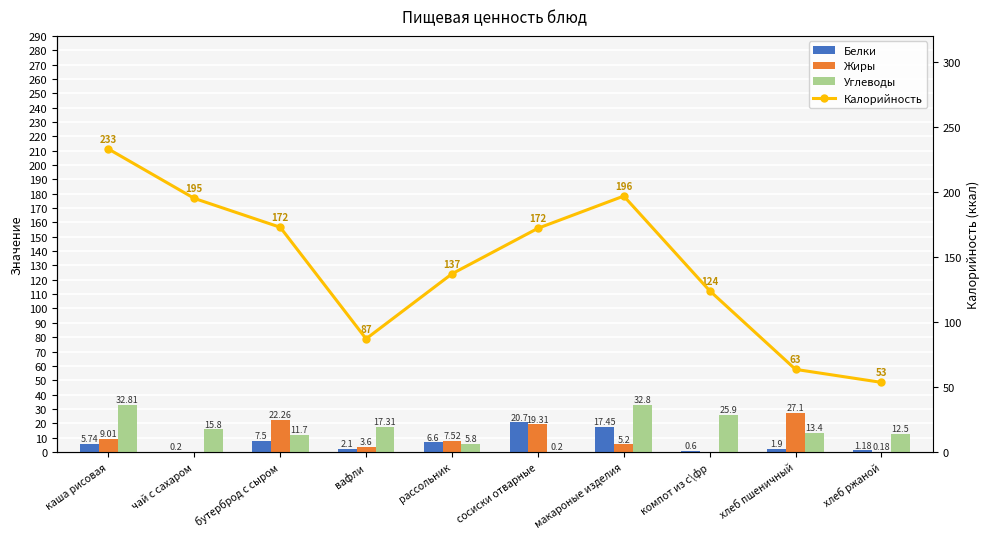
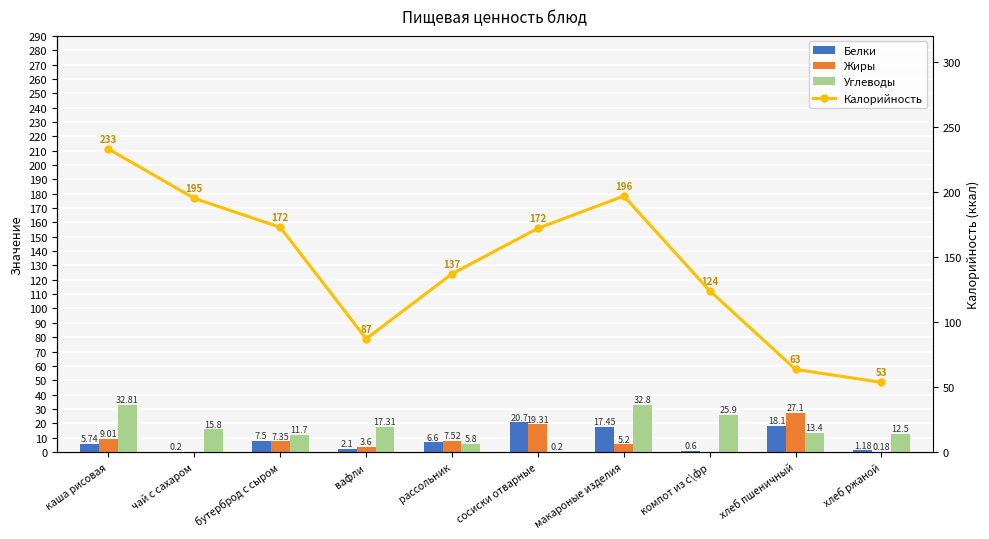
  {
    "Белки": {
      "каша рисовая": 5.74,
      "чай с сахаром": 0.2,
      "бутерброд с сыром": 7.5,
      "вафли": 2.1,
      "рассольник": 6.6,
      "сосиски отварные": 20.7,
      "макароные изделия": 17.45,
      "компот из с\\фр": 0.6,
-     "хлеб пшеничный": 1.9,
+     "хлеб пшеничный": 18.1,
      "хлеб ржаной": 1.18
    },
    "Жиры": {
      "каша рисовая": 9.01,
-     "бутерброд с сыром": 22.26,
+     "бутерброд с сыром": 7.35,
      "вафли": 3.6,
      "рассольник": 7.52,
      "сосиски отварные": 19.31,
      "макароные изделия": 5.2,
      "хлеб пшеничный": 27.1,
      "хлеб ржаной": 0.18
    },
    "Углеводы": {
      "каша рисовая": 32.81,
      "чай с сахаром": 15.8,
      "бутерброд с сыром": 11.7,
      "вафли": 17.31,
      "рассольник": 5.8,
      "сосиски отварные": 0.2,
      "макароные изделия": 32.8,
      "компот из с\\фр": 25.9,
      "хлеб пшеничный": 13.4,
      "хлеб ржаной": 12.5
    },
    "Калорийность": {
      "каша рисовая": 233,
      "чай с сахаром": 195,
      "вафли": 87,
      "рассольник": 137,
      "сосиски отварные": 172,
      "компот из с\\фр": 124,
      "хлеб пшеничный": 63,
      "хлеб ржаной": 53
    }
  }
